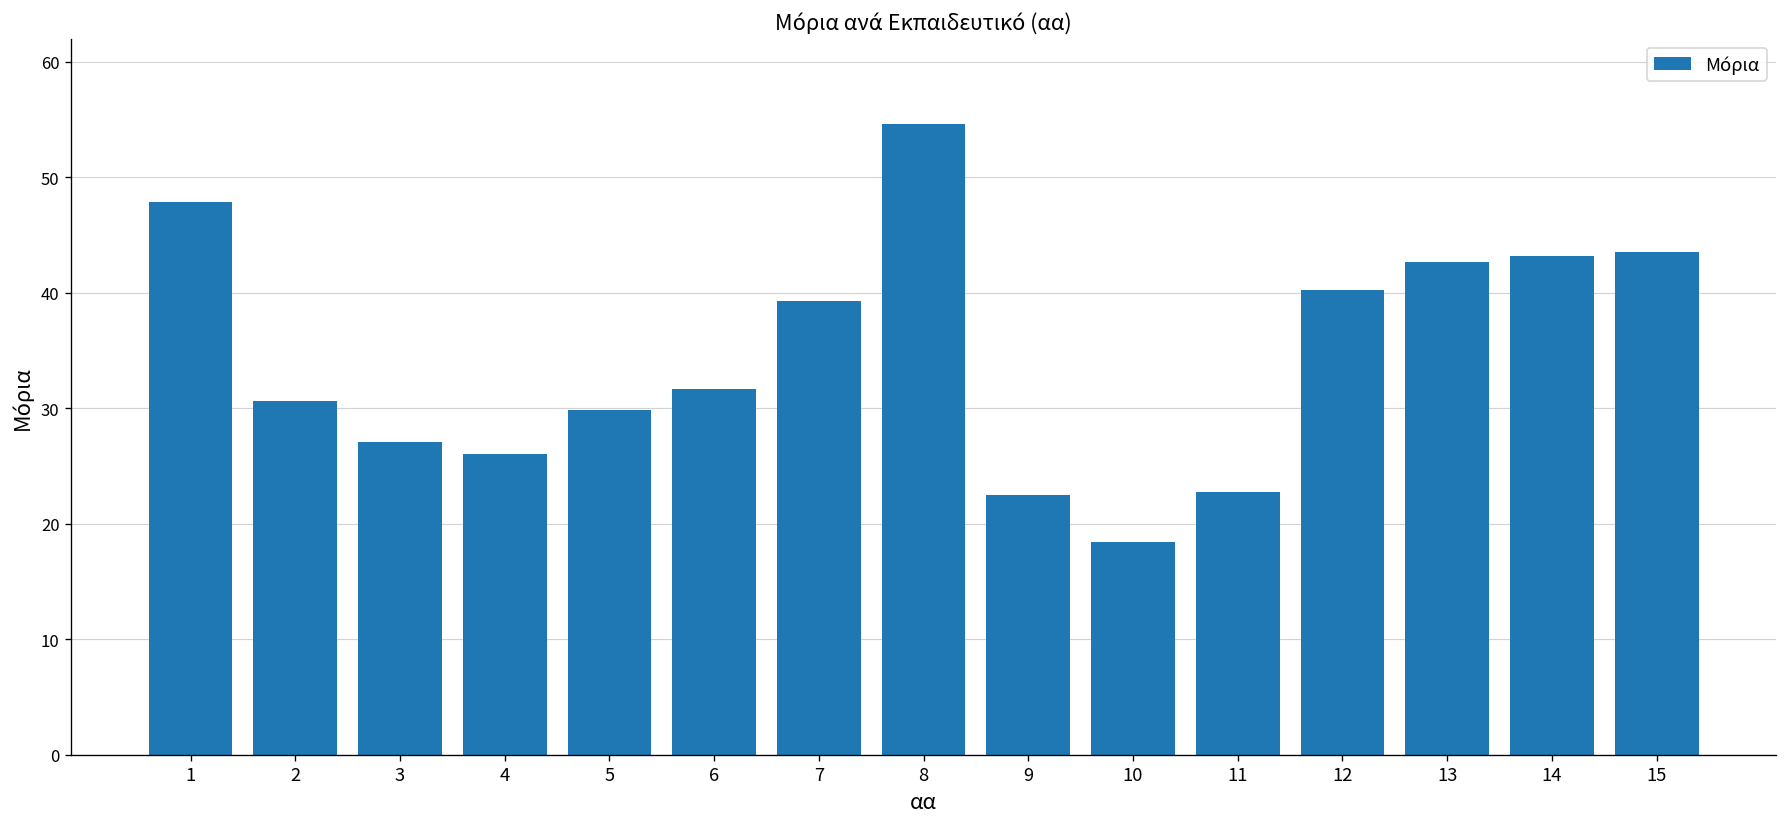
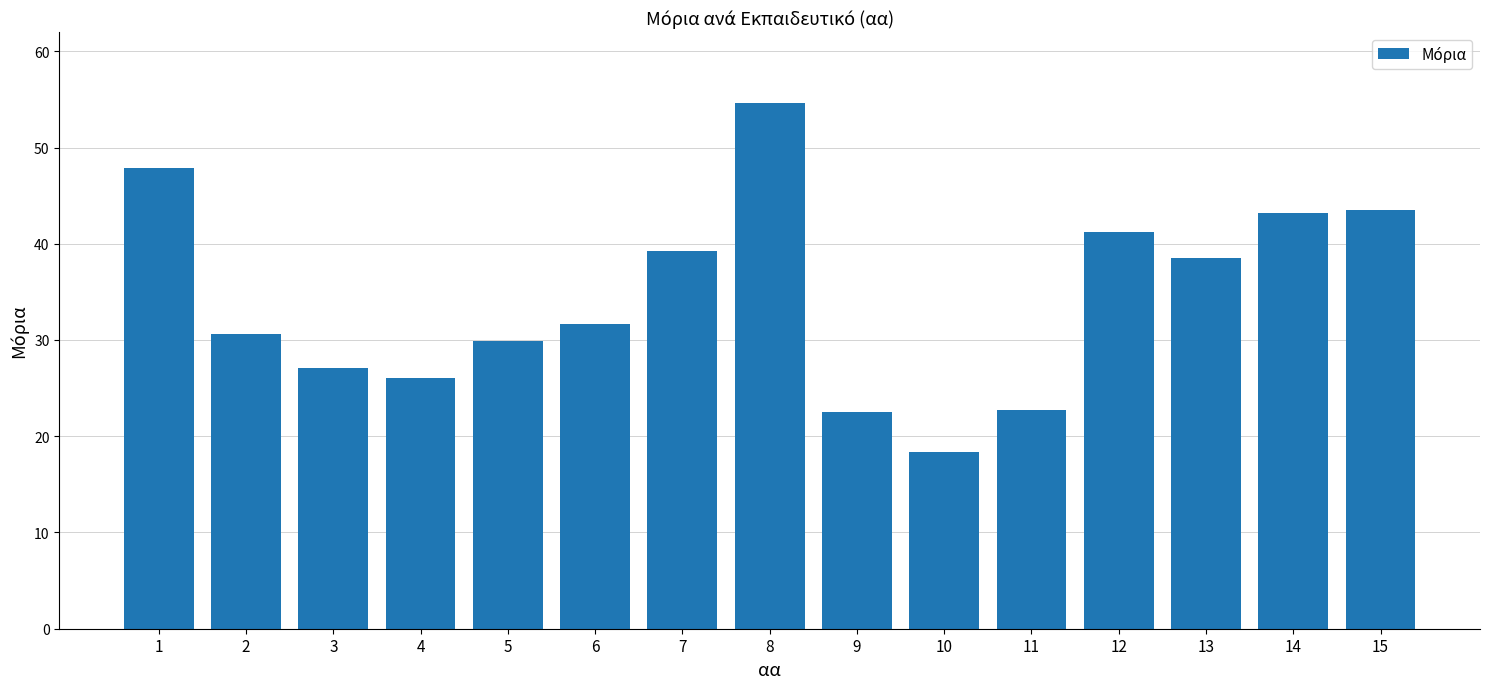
  {
    "1": 48,
    "2": 31,
    "3": 27,
    "4": 26,
    "5": 30,
    "6": 32,
    "7": 39,
    "8": 55,
    "9": 23,
    "10": 18,
    "11": 23,
-   "12": 40,
-   "13": 43,
+   "12": 41,
+   "13": 39,
    "14": 43,
    "15": 44
  }
